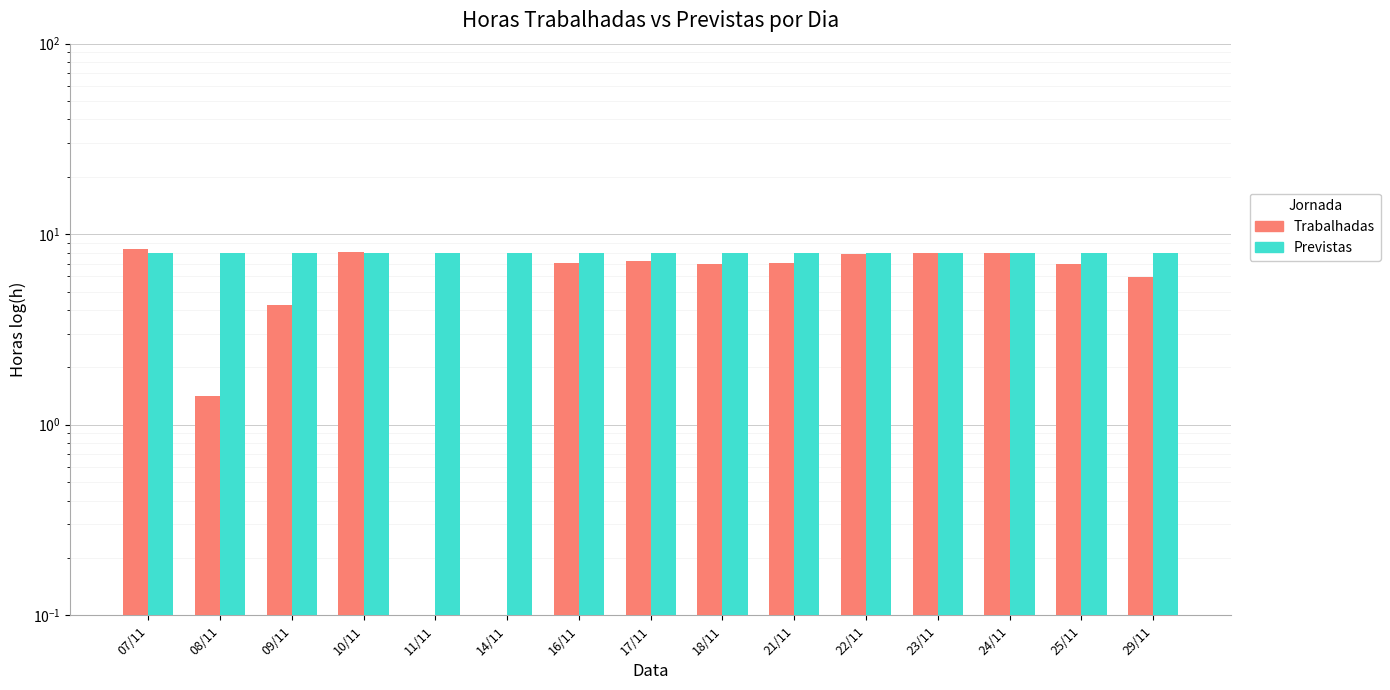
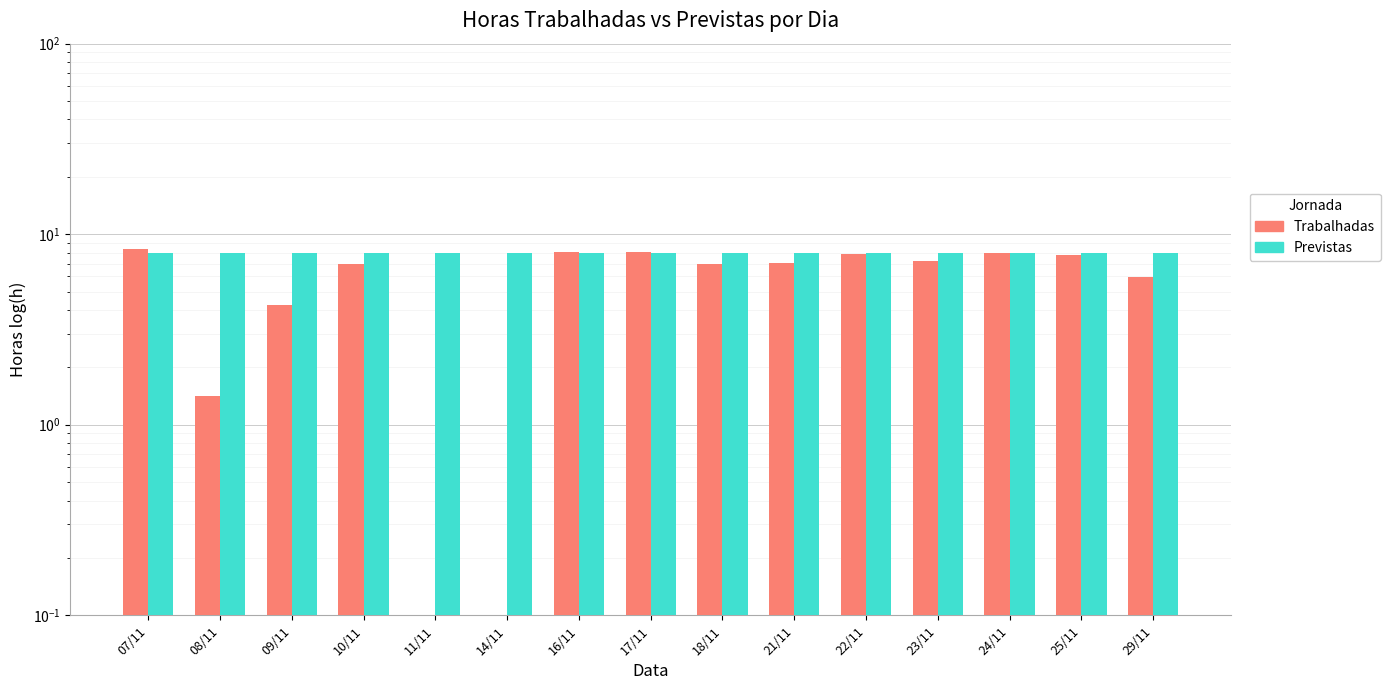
  {
    "Trabalhadas": {
      "07/11": 8,
      "08/11": 1.4,
      "09/11": 4.3,
-     "10/11": 8.1,
-     "16/11": 7.0,
-     "17/11": 7.3,
+     "10/11": 7.0,
+     "16/11": 8.1,
+     "17/11": 8.1,
      "18/11": 7.0,
      "21/11": 7.0,
      "22/11": 7.8,
-     "23/11": 8.0,
+     "23/11": 7.3,
      "24/11": 8.0,
-     "25/11": 7.0,
+     "25/11": 7.8,
      "29/11": 5.9
    },
    "Previstas": {
      "07/11": 8.0,
      "08/11": 8.0,
      "09/11": 8.0,
      "10/11": 8.0,
      "11/11": 8.0,
      "14/11": 8.0,
      "16/11": 8.0,
      "17/11": 8.0,
      "18/11": 8.0,
      "21/11": 8.0,
      "22/11": 8.0,
      "23/11": 8.0,
      "24/11": 8.0,
      "25/11": 8.0,
      "29/11": 8.0
    }
  }
